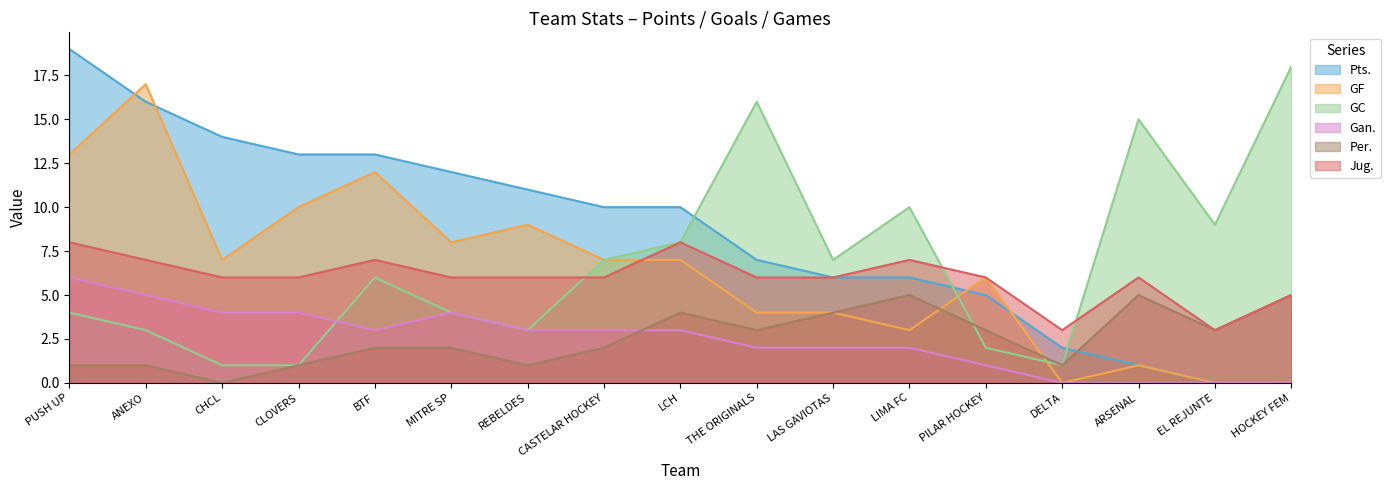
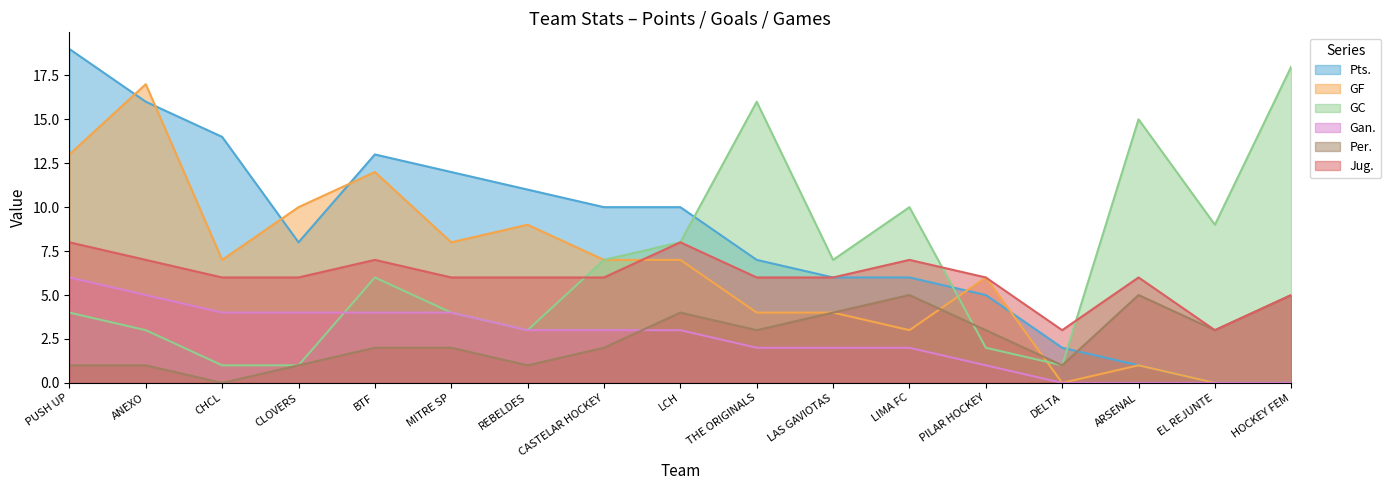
  {
    "Pts.": {
      "PUSH UP": 19,
      "ANEXO": 16,
      "CHCL": 14,
-     "CLOVERS": 13,
+     "CLOVERS": 8,
      "BTF": 13,
      "MITRE SP": 12,
      "REBELDES": 11,
      "CASTELAR HOCKEY": 10,
      "LCH": 10,
      "THE ORIGINALS": 7,
      "LIMA FC": 6,
      "PILAR HOCKEY": 5,
      "DELTA": 2
    },
    "GC": {
      "PUSH UP": 4,
      "ANEXO": 3,
      "CHCL": 1,
      "BTF": 6,
      "THE ORIGINALS": 16,
      "LAS GAVIOTAS": 7,
      "LIMA FC": 10,
      "PILAR HOCKEY": 2,
      "ARSENAL": 15,
      "EL REJUNTE": 9,
      "HOCKEY FEM": 18
    },
    "Gan.": {
      "PUSH UP": 6,
      "ANEXO": 5,
      "CHCL": 4,
      "CLOVERS": 4,
-     "BTF": 3,
+     "BTF": 4,
      "CASTELAR HOCKEY": 3,
      "LCH": 3,
      "THE ORIGINALS": 2,
      "LAS GAVIOTAS": 2,
      "LIMA FC": 2,
      "PILAR HOCKEY": 1,
      "ARSENAL": 0
    }
  }
